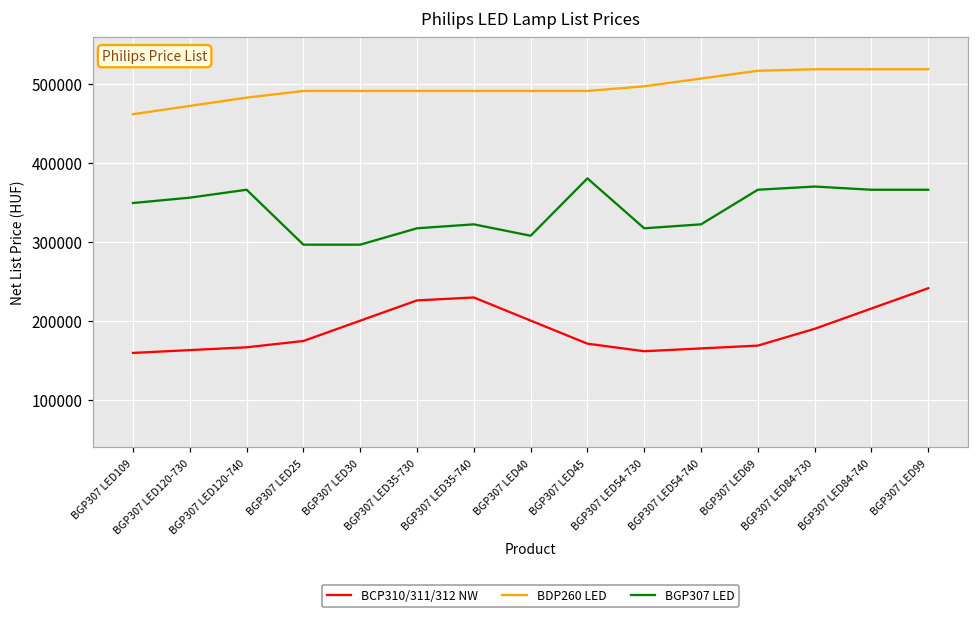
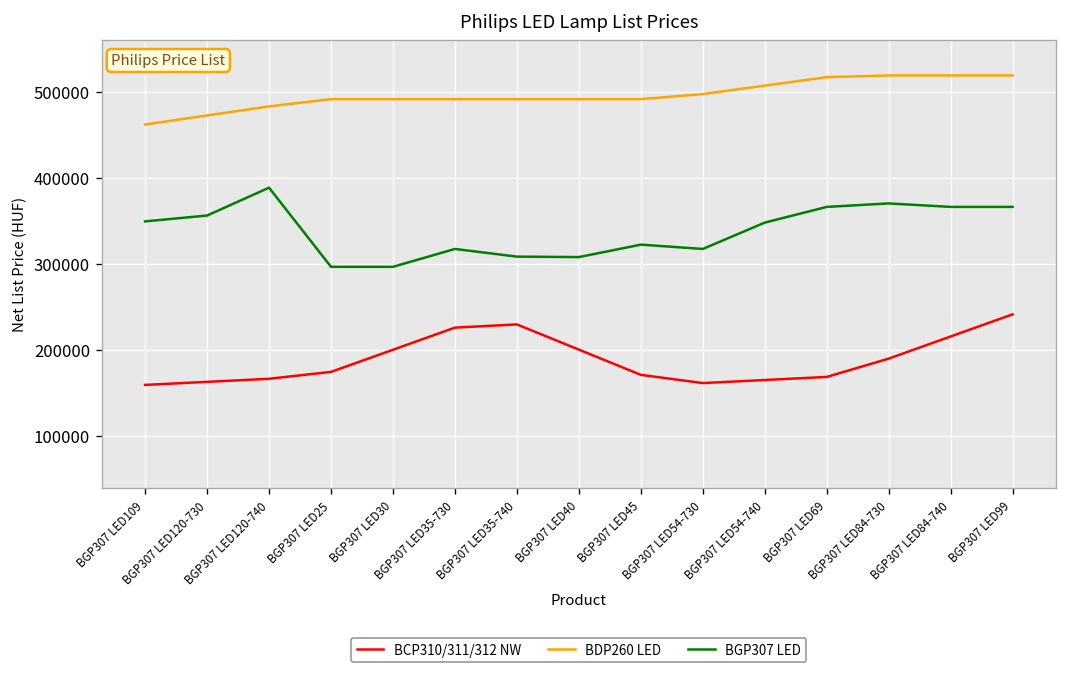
  {
    "BCP310/311/312 NW": {
      "BGP307 LED109": 160000,
      "BGP307 LED120-730": 160000,
      "BGP307 LED120-740": 170000,
      "BGP307 LED25": 170000,
      "BGP307 LED30": 200000,
      "BGP307 LED35-730": 230000,
      "BGP307 LED35-740": 230000,
      "BGP307 LED40": 200000,
      "BGP307 LED45": 170000,
      "BGP307 LED54-730": 160000,
      "BGP307 LED54-740": 170000,
      "BGP307 LED69": 170000,
      "BGP307 LED84-730": 190000,
      "BGP307 LED84-740": 220000,
      "BGP307 LED99": 240000
    },
    "BDP260 LED": {
      "BGP307 LED109": 460000,
      "BGP307 LED120-730": 470000,
      "BGP307 LED120-740": 480000,
      "BGP307 LED25": 490000,
      "BGP307 LED30": 490000,
      "BGP307 LED35-730": 490000,
      "BGP307 LED35-740": 490000,
      "BGP307 LED40": 490000,
      "BGP307 LED45": 490000,
      "BGP307 LED54-730": 500000,
      "BGP307 LED54-740": 510000,
      "BGP307 LED69": 520000,
      "BGP307 LED84-730": 520000,
      "BGP307 LED84-740": 520000,
      "BGP307 LED99": 520000
    },
    "BGP307 LED": {
      "BGP307 LED109": 350000,
      "BGP307 LED120-730": 360000,
-     "BGP307 LED120-740": 370000,
+     "BGP307 LED120-740": 390000,
      "BGP307 LED25": 300000,
      "BGP307 LED30": 300000,
      "BGP307 LED35-730": 320000,
-     "BGP307 LED35-740": 320000,
+     "BGP307 LED35-740": 310000,
      "BGP307 LED40": 310000,
-     "BGP307 LED45": 380000,
+     "BGP307 LED45": 320000,
      "BGP307 LED54-730": 320000,
-     "BGP307 LED54-740": 320000,
+     "BGP307 LED54-740": 350000,
      "BGP307 LED69": 370000,
      "BGP307 LED84-730": 370000,
      "BGP307 LED84-740": 370000,
      "BGP307 LED99": 370000
    }
  }
